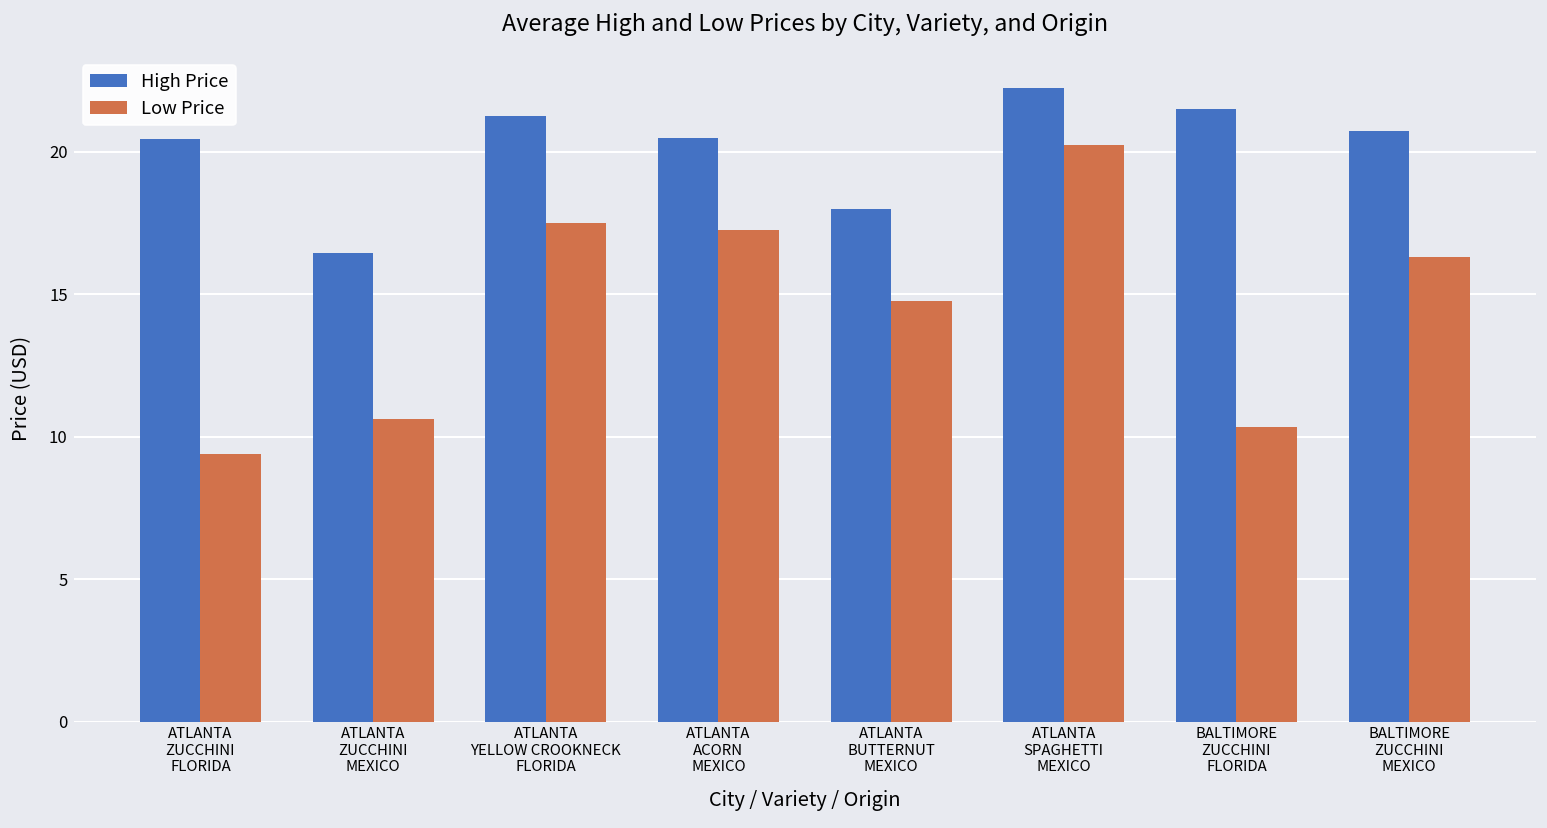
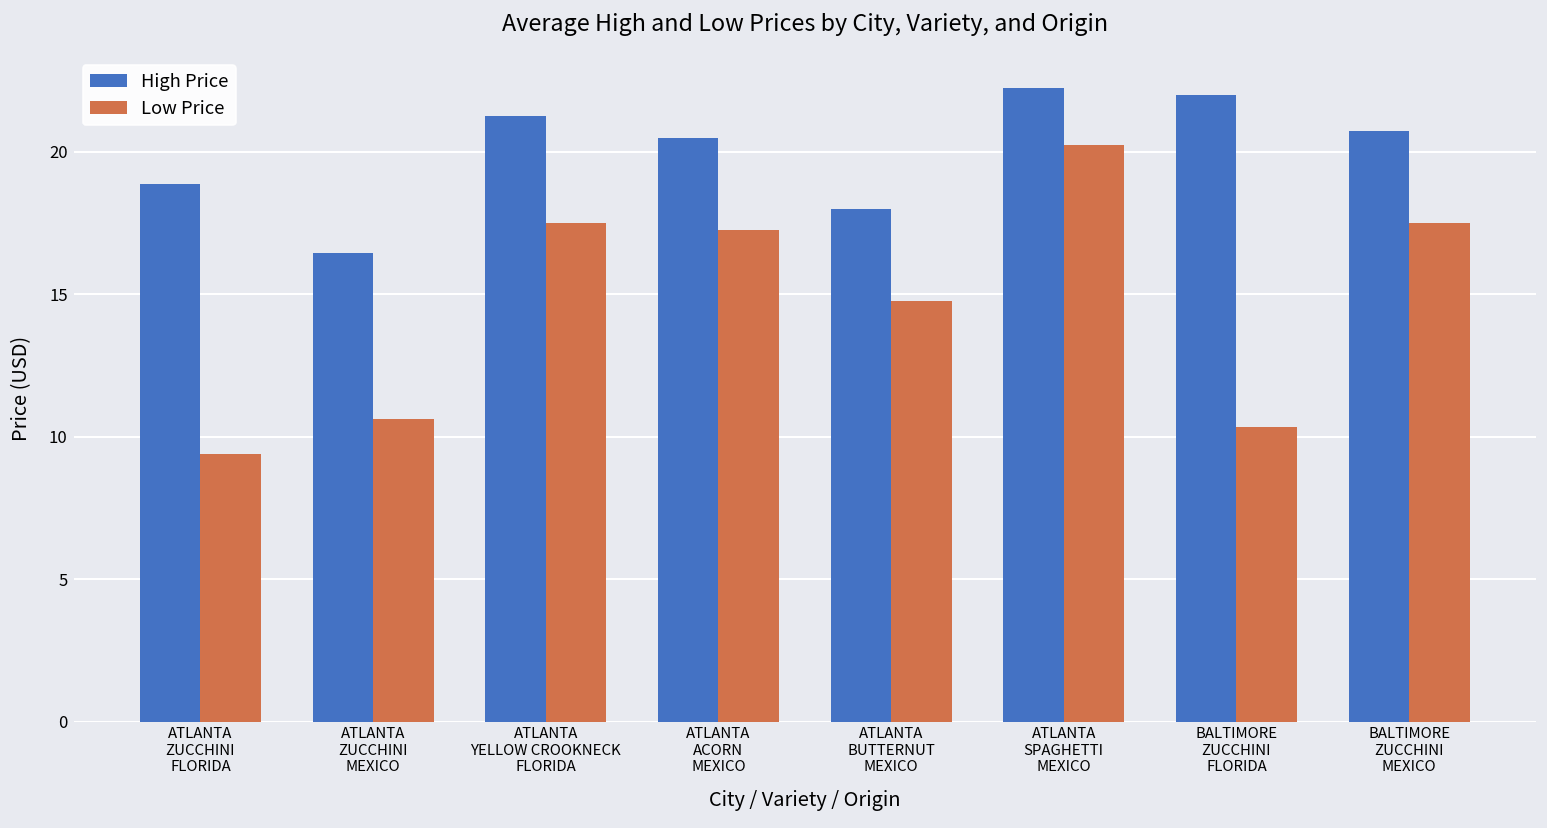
  {
    "High Price": {
-     "ATLANTA ZUCCHINI FLORIDA": 20.5,
+     "ATLANTA ZUCCHINI FLORIDA": 18.9,
      "ATLANTA ZUCCHINI MEXICO": 16.4,
      "ATLANTA YELLOW CROOKNECK FLORIDA": 21.3,
      "ATLANTA ACORN MEXICO": 20.5,
      "ATLANTA BUTTERNUT MEXICO": 18.0,
      "ATLANTA SPAGHETTI MEXICO": 22.3,
-     "BALTIMORE ZUCCHINI FLORIDA": 21.5,
+     "BALTIMORE ZUCCHINI FLORIDA": 22.0,
      "BALTIMORE ZUCCHINI MEXICO": 20.8
    },
    "Low Price": {
      "ATLANTA ZUCCHINI FLORIDA": 9.4,
      "ATLANTA ZUCCHINI MEXICO": 10.6,
      "ATLANTA YELLOW CROOKNECK FLORIDA": 17.5,
      "ATLANTA ACORN MEXICO": 17.3,
      "ATLANTA BUTTERNUT MEXICO": 14.8,
      "ATLANTA SPAGHETTI MEXICO": 20.3,
      "BALTIMORE ZUCCHINI FLORIDA": 10.3,
-     "BALTIMORE ZUCCHINI MEXICO": 16.3
+     "BALTIMORE ZUCCHINI MEXICO": 17.5
    }
  }
